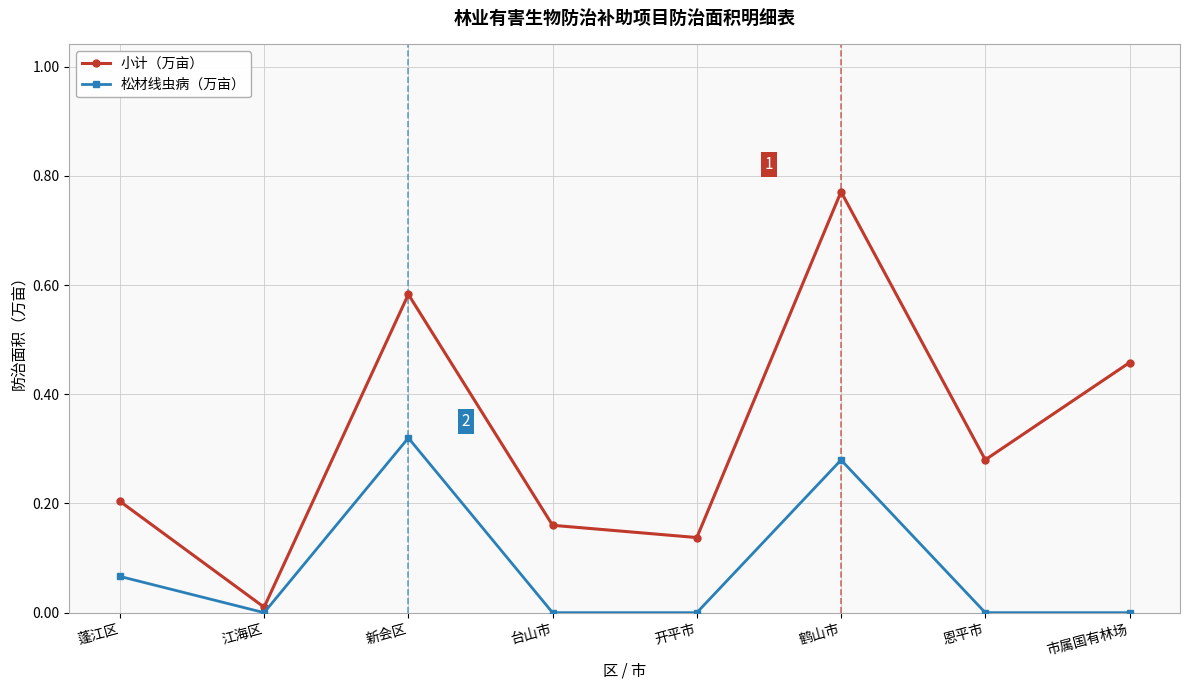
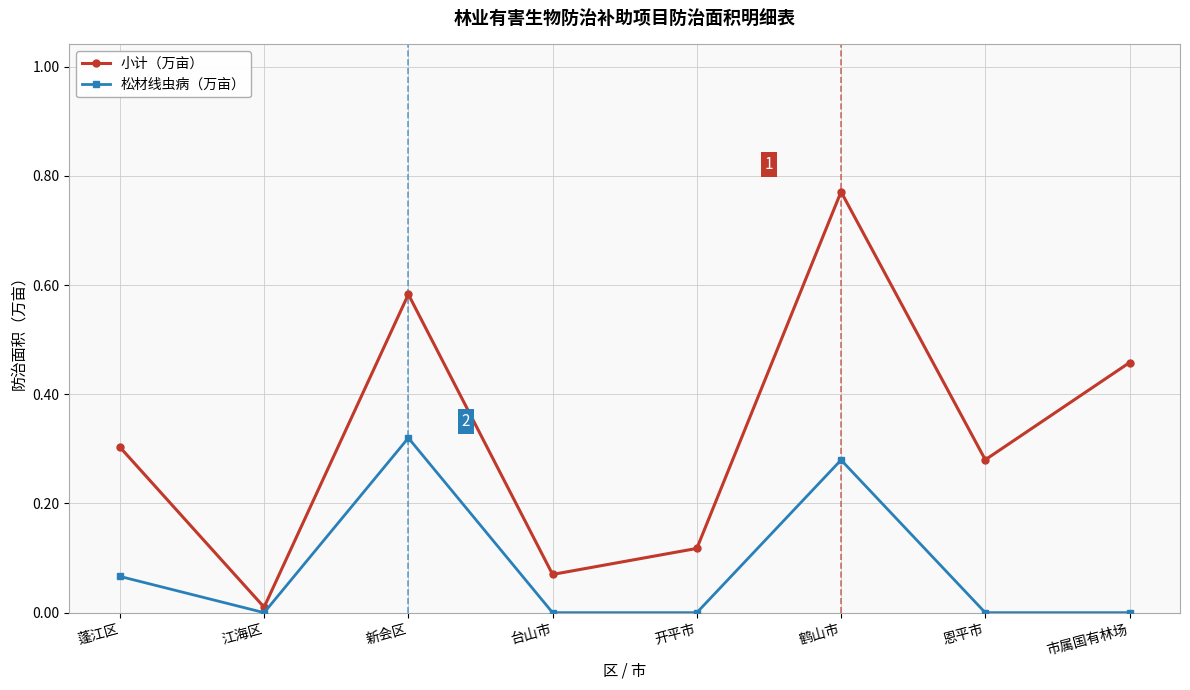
  {
    "小计（万亩）": {
-     "蓬江区": 0.20,
+     "蓬江区": 0.30,
      "江海区": 0.01,
      "新会区": 0.58,
-     "台山市": 0.16,
-     "开平市": 0.14,
+     "台山市": 0.07,
+     "开平市": 0.12,
      "鹤山市": 0.77,
      "恩平市": 0.28,
      "市属国有林场": 0.46
    },
    "松材线虫病（万亩）": {
      "蓬江区": 0.07,
      "江海区": 0.00,
      "新会区": 0.32,
      "台山市": 0.00,
      "开平市": 0.00,
      "鹤山市": 0.28,
      "恩平市": 0.00,
      "市属国有林场": 0.00
    }
  }
